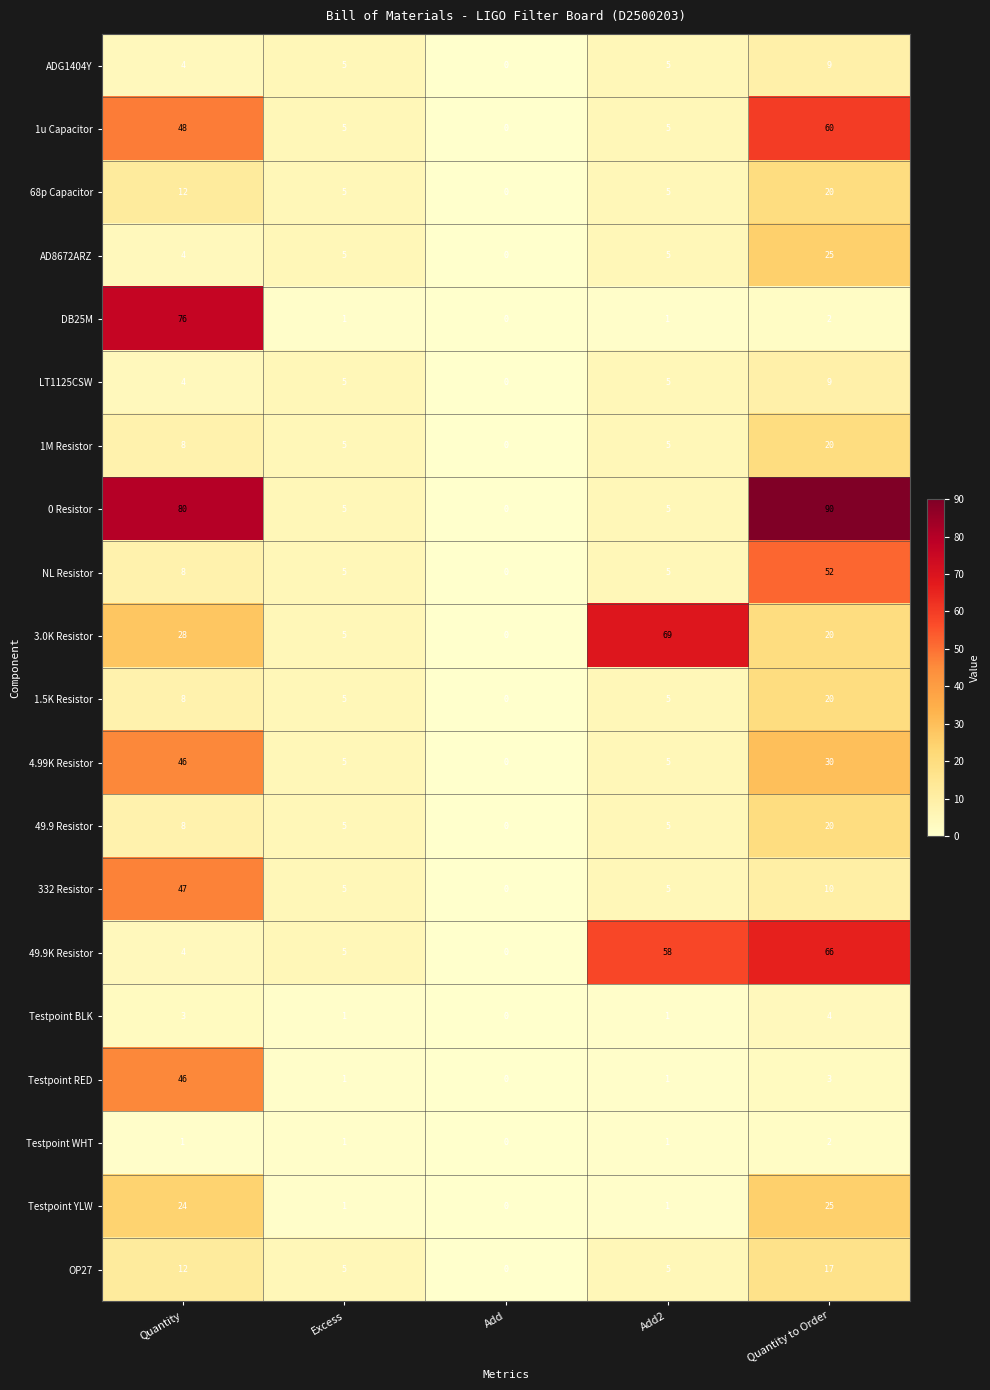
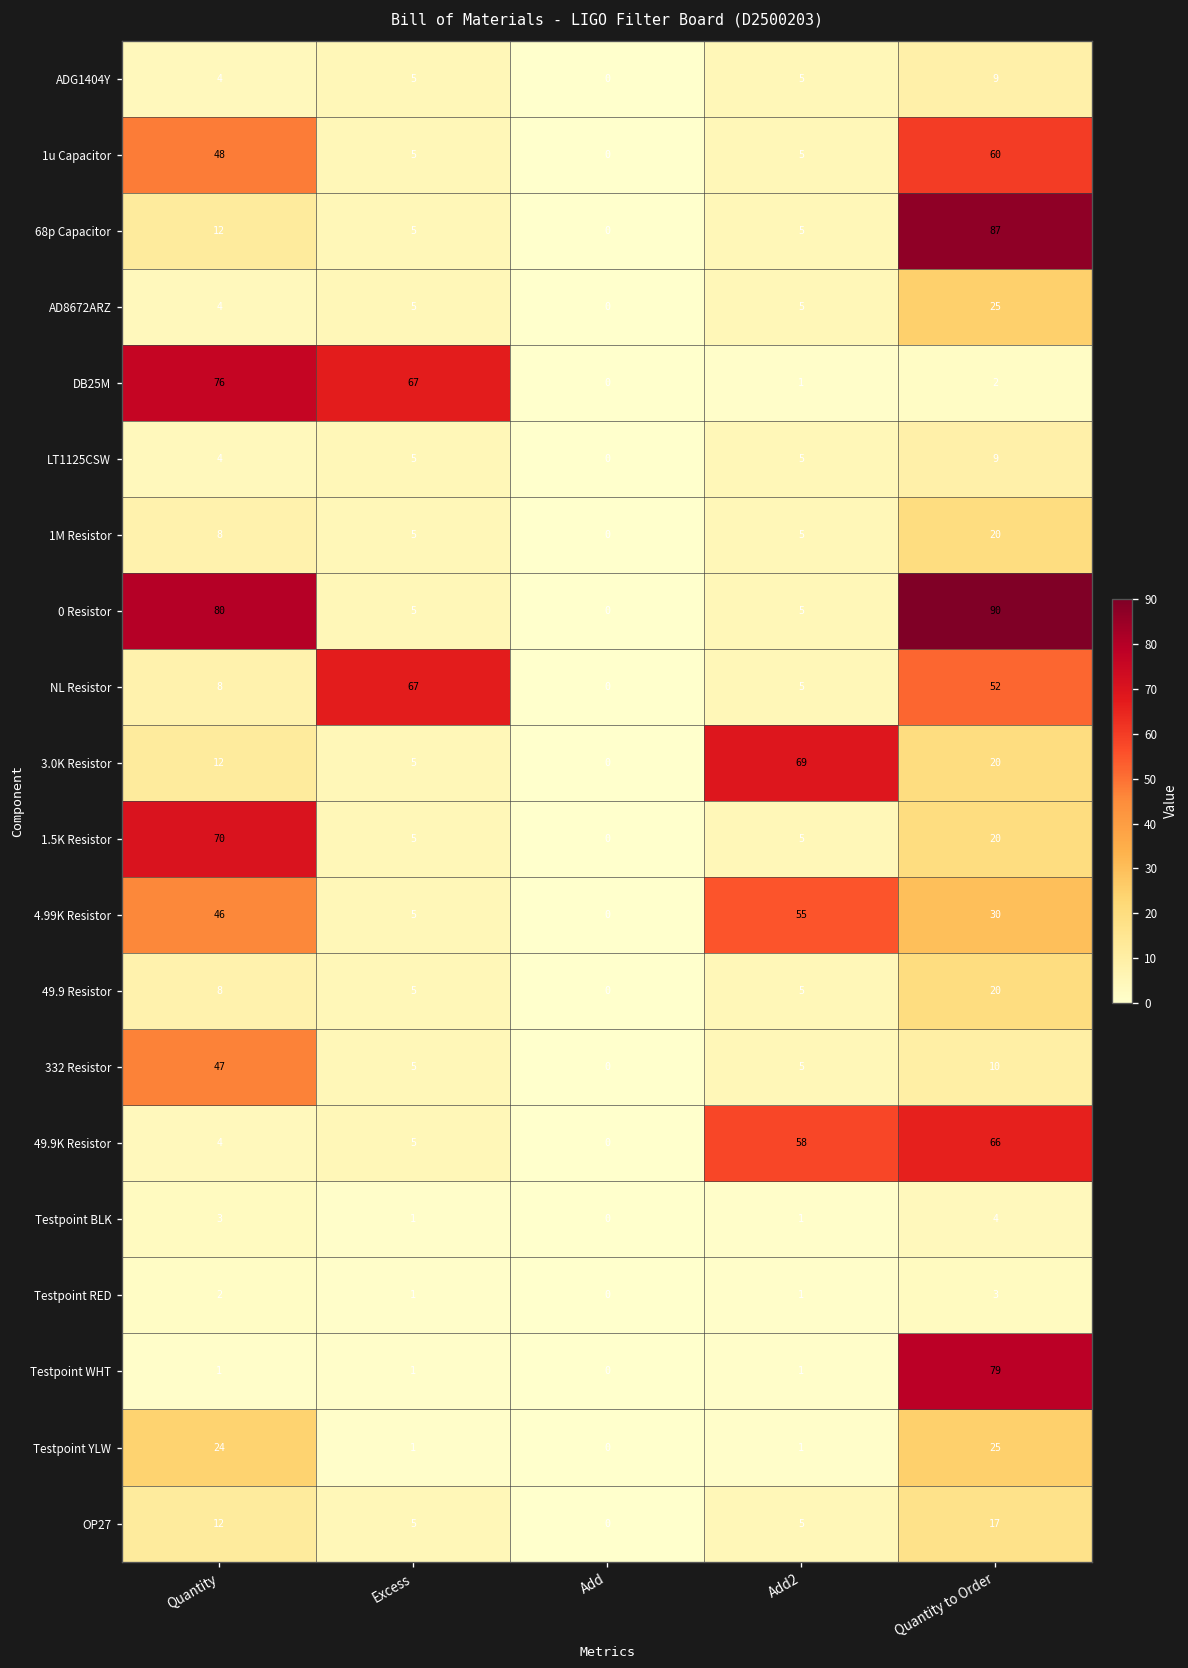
  {
    "ADG1404Y": {
      "Quantity": 4,
      "Excess": 5,
      "Add2": 5,
      "Quantity to Order": 9
    },
    "1u Capacitor": {
      "Quantity": 48,
      "Excess": 5,
      "Add2": 5,
      "Quantity to Order": 60
    },
    "68p Capacitor": {
      "Quantity": 12,
      "Excess": 5,
      "Add2": 5,
-     "Quantity to Order": 20
+     "Quantity to Order": 87
    },
    "AD8672ARZ": {
      "Quantity": 4,
      "Excess": 5,
      "Add2": 5,
      "Quantity to Order": 25
    },
    "DB25M": {
      "Quantity": 76,
-     "Excess": 1,
+     "Excess": 67,
      "Add2": 1,
      "Quantity to Order": 2
    },
    "LT1125CSW": {
      "Quantity": 4,
      "Excess": 5,
      "Add2": 5,
      "Quantity to Order": 9
    },
    "1M Resistor": {
      "Quantity": 8,
      "Excess": 5,
      "Add2": 5,
      "Quantity to Order": 20
    },
    "0 Resistor": {
      "Quantity": 80,
      "Excess": 5,
      "Add2": 5,
      "Quantity to Order": 90
    },
    "NL Resistor": {
      "Quantity": 8,
-     "Excess": 5,
+     "Excess": 67,
      "Add2": 5,
      "Quantity to Order": 52
    },
    "3.0K Resistor": {
-     "Quantity": 28,
+     "Quantity": 12,
      "Excess": 5,
      "Add2": 69,
      "Quantity to Order": 20
    },
    "1.5K Resistor": {
-     "Quantity": 8,
+     "Quantity": 70,
      "Excess": 5,
      "Add2": 5,
      "Quantity to Order": 20
    },
    "4.99K Resistor": {
      "Quantity": 46,
      "Excess": 5,
-     "Add2": 5,
+     "Add2": 55,
      "Quantity to Order": 30
    },
    "49.9 Resistor": {
      "Quantity": 8,
      "Excess": 5,
      "Add2": 5,
      "Quantity to Order": 20
    },
    "332 Resistor": {
      "Quantity": 47,
      "Excess": 5,
      "Add2": 5,
      "Quantity to Order": 10
    },
    "49.9K Resistor": {
      "Quantity": 4,
      "Excess": 5,
      "Add2": 58,
      "Quantity to Order": 66
    },
    "Testpoint BLK": {
      "Quantity": 3,
      "Excess": 1,
      "Add2": 1,
      "Quantity to Order": 4
    },
    "Testpoint RED": {
-     "Quantity": 46,
+     "Quantity": 2,
      "Excess": 1,
      "Add2": 1,
      "Quantity to Order": 3
    },
    "Testpoint WHT": {
      "Quantity": 1,
      "Excess": 1,
      "Add2": 1,
-     "Quantity to Order": 2
+     "Quantity to Order": 79
    },
    "Testpoint YLW": {
      "Quantity": 24,
      "Excess": 1,
      "Add2": 1,
      "Quantity to Order": 25
    },
    "OP27": {
      "Quantity": 12,
      "Excess": 5,
      "Add2": 5,
      "Quantity to Order": 17
    }
  }
